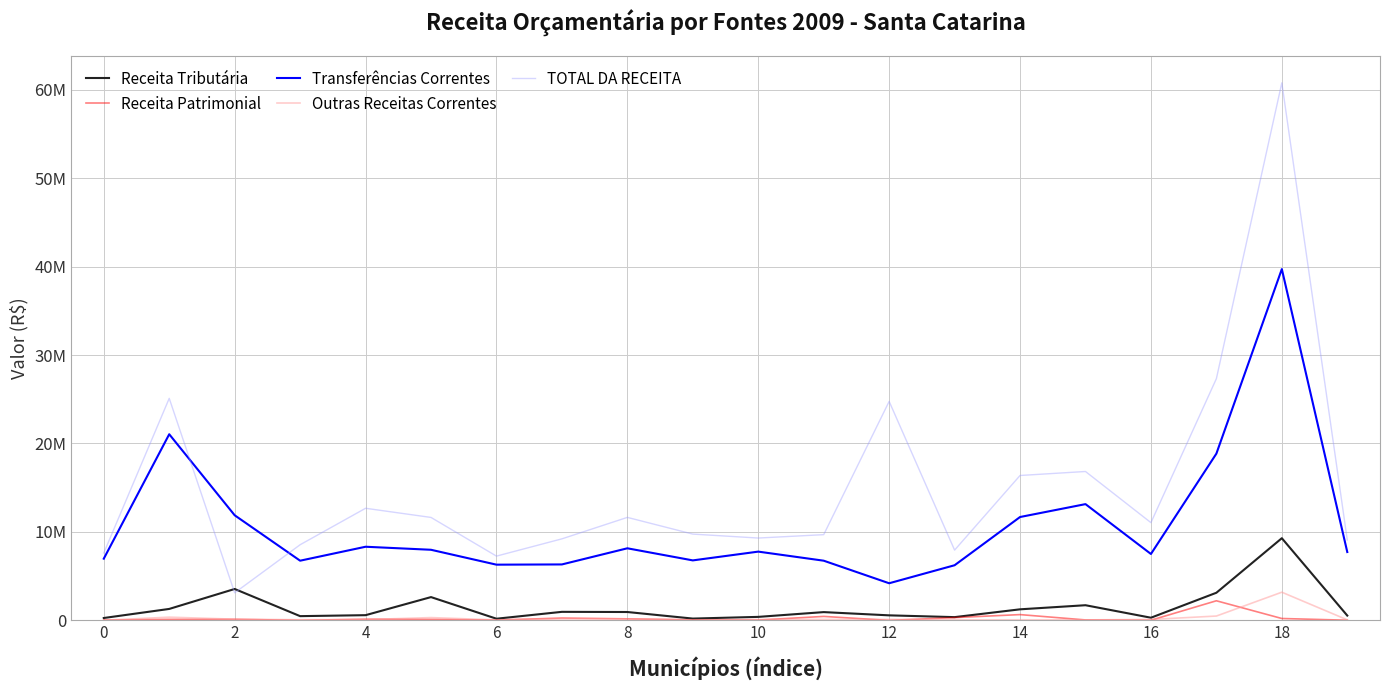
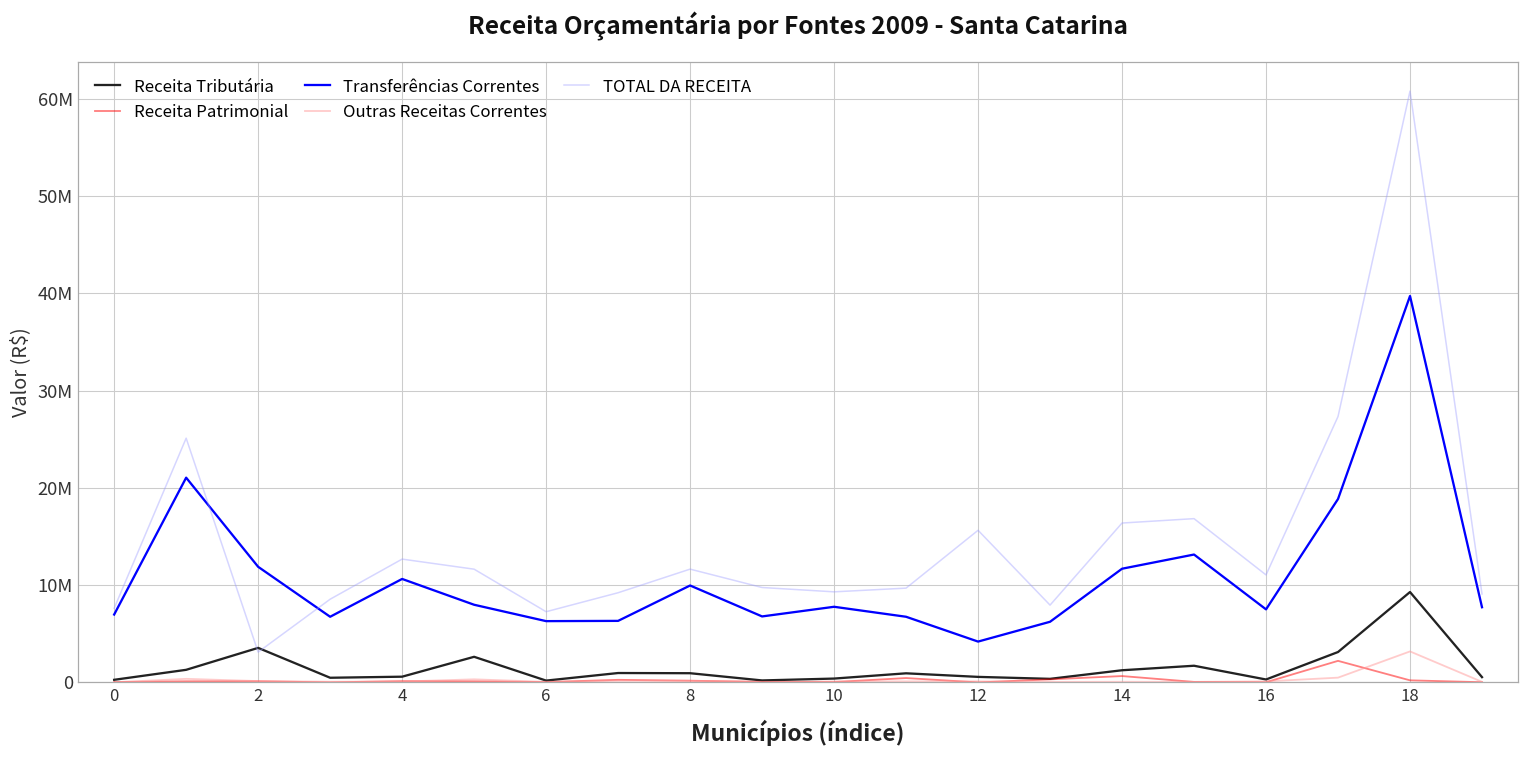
  {
    "Receita Tributária": {
      "2": 4000000,
      "4": 1000000,
      "8": 1000000,
      "10": 0,
      "12": 1000000,
      "14": 1000000,
      "18": 9000000
    },
    "Receita Patrimonial": {
      "14": 1000000,
      "18": 0
    },
    "Transferências Correntes": {
      "0": 7000000,
      "2": 12000000,
-     "4": 8000000,
+     "4": 11000000,
      "6": 6000000,
-     "8": 8000000,
+     "8": 10000000,
      "10": 8000000,
      "12": 4000000,
      "14": 12000000,
      "16": 8000000,
      "18": 40000000
    },
    "Outras Receitas Correntes": {
      "14": 0,
      "18": 3000000
    },
    "TOTAL DA RECEITA": {
      "0": 8000000,
      "2": 3000000,
      "4": 13000000,
      "6": 7000000,
      "8": 12000000,
      "10": 9000000,
-     "12": 25000000,
+     "12": 16000000,
      "14": 16000000,
      "16": 11000000,
      "18": 61000000
    }
  }
